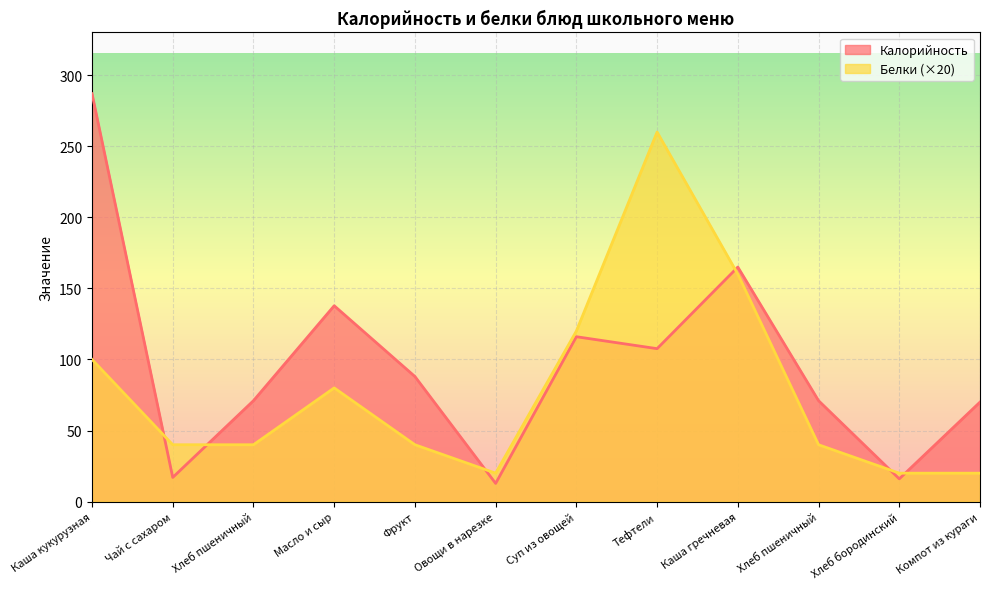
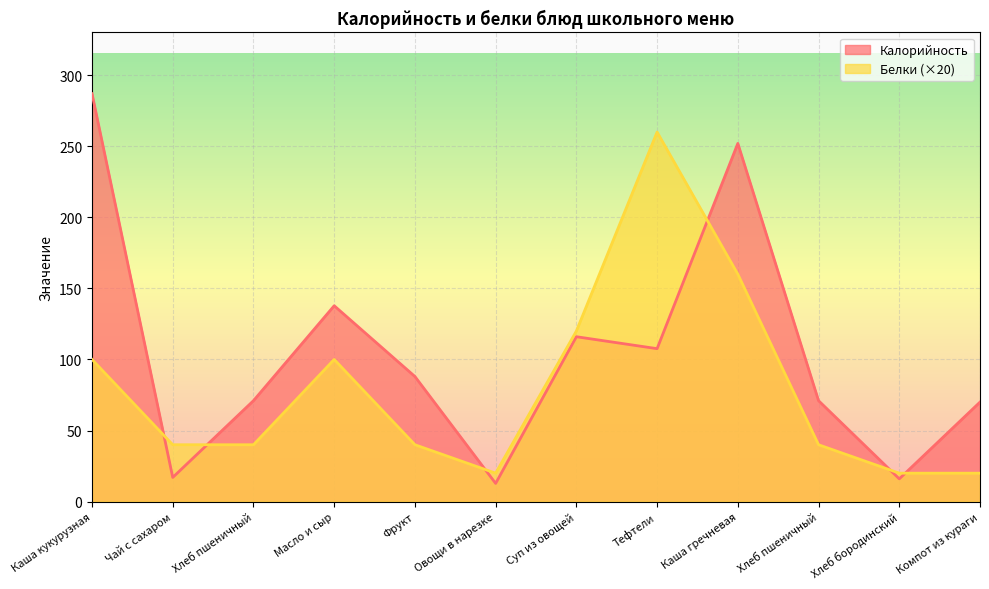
  {
    "Калорийность": {
      "Каша кукурузная": 287,
      "Чай с сахаром": 17,
      "Масло и сыр": 138,
      "Фрукт": 88,
      "Овощи в нарезке": 13,
      "Суп из овощей": 116,
      "Тефтели": 108,
-     "Каша гречневая": 165,
+     "Каша гречневая": 252,
      "Хлеб бородинский": 16,
      "Компот из кураги": 70
    },
    "Белки (×20)": {
      "Каша кукурузная": 100,
      "Чай с сахаром": 40,
-     "Масло и сыр": 80,
+     "Масло и сыр": 100,
      "Фрукт": 40,
      "Овощи в нарезке": 20,
      "Суп из овощей": 120,
      "Тефтели": 260,
      "Каша гречневая": 160,
      "Хлеб бородинский": 20,
      "Компот из кураги": 20
    }
  }
